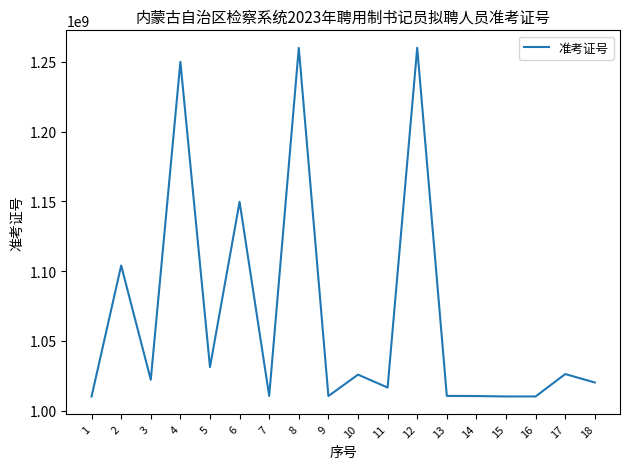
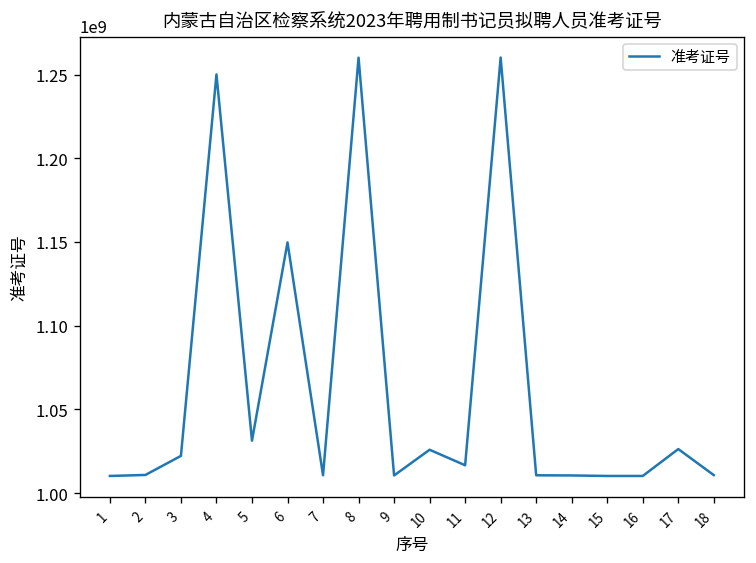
  {
    "1": 1010000000,
-   "2": 1104000000,
+   "2": 1011000000,
    "3": 1022000000,
    "4": 1250000000,
    "5": 1031000000,
    "6": 1150000000,
    "7": 1011000000,
    "8": 1260000000,
    "9": 1011000000,
    "10": 1026000000,
    "11": 1017000000,
    "12": 1260000000,
    "13": 1011000000,
    "14": 1011000000,
    "15": 1010000000,
    "16": 1010000000,
    "17": 1026000000,
-   "18": 1020000000
+   "18": 1011000000
  }
